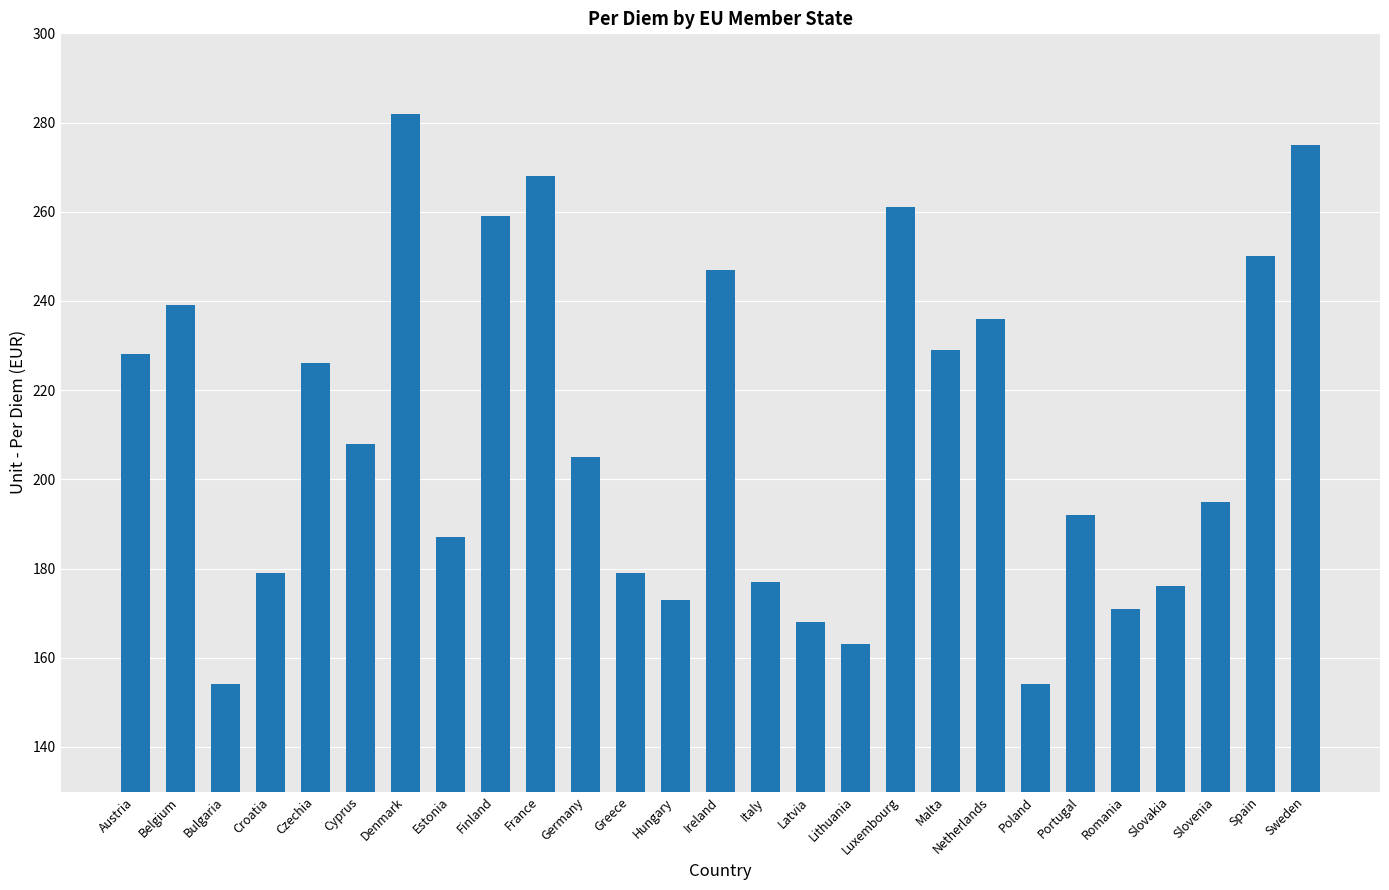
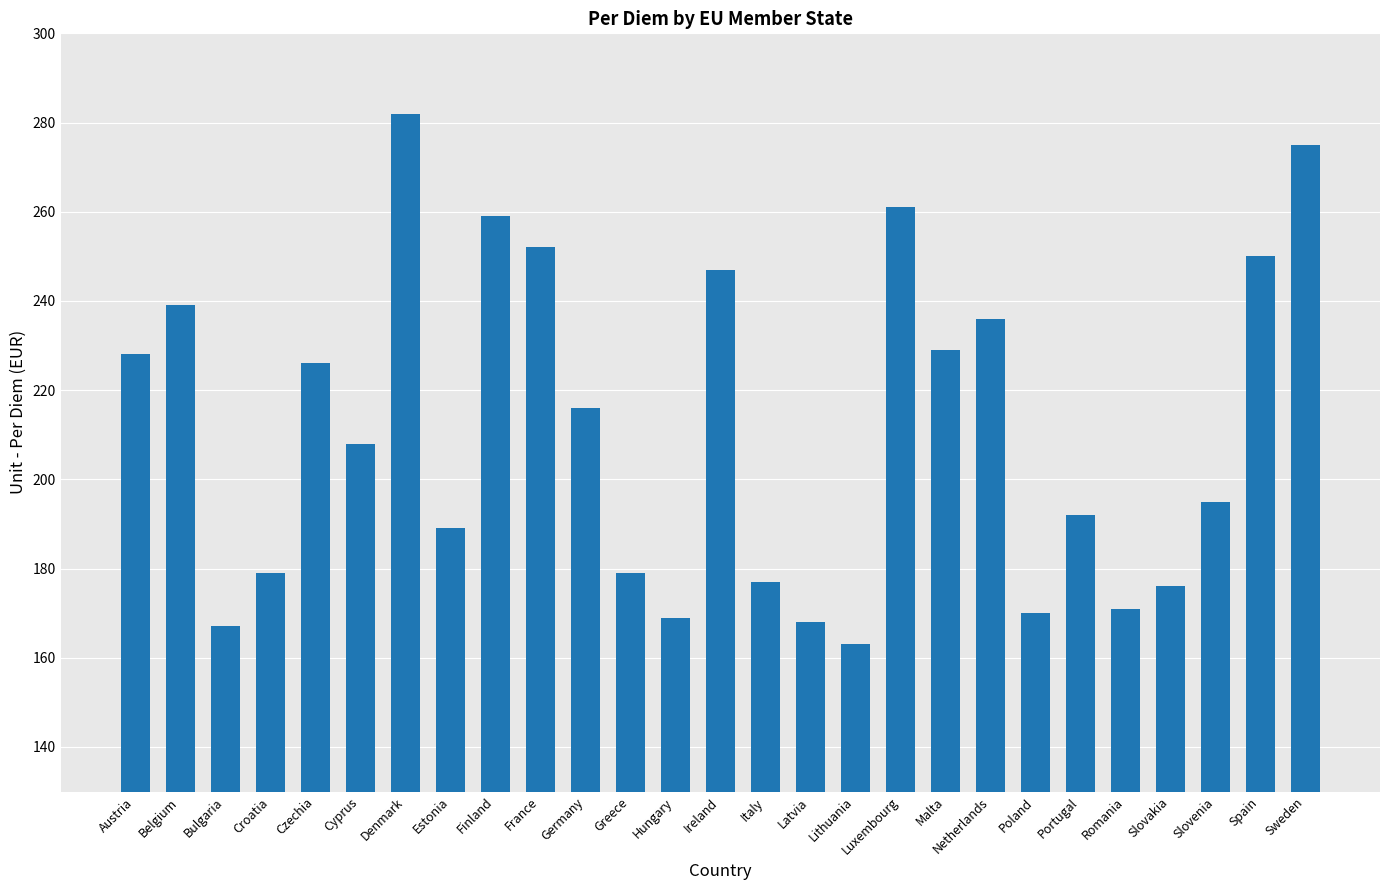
  {
    "Austria": 228,
    "Belgium": 239,
-   "Bulgaria": 154,
+   "Bulgaria": 167,
    "Croatia": 179,
    "Czechia": 226,
    "Cyprus": 208,
    "Denmark": 282,
-   "Estonia": 187,
+   "Estonia": 189,
    "Finland": 259,
-   "France": 268,
-   "Germany": 205,
+   "France": 252,
+   "Germany": 216,
    "Greece": 179,
-   "Hungary": 173,
+   "Hungary": 169,
    "Ireland": 247,
    "Italy": 177,
    "Latvia": 168,
    "Lithuania": 163,
    "Luxembourg": 261,
    "Malta": 229,
    "Netherlands": 236,
-   "Poland": 154,
+   "Poland": 170,
    "Portugal": 192,
    "Romania": 171,
    "Slovakia": 176,
    "Slovenia": 195,
    "Spain": 250,
    "Sweden": 275
  }
